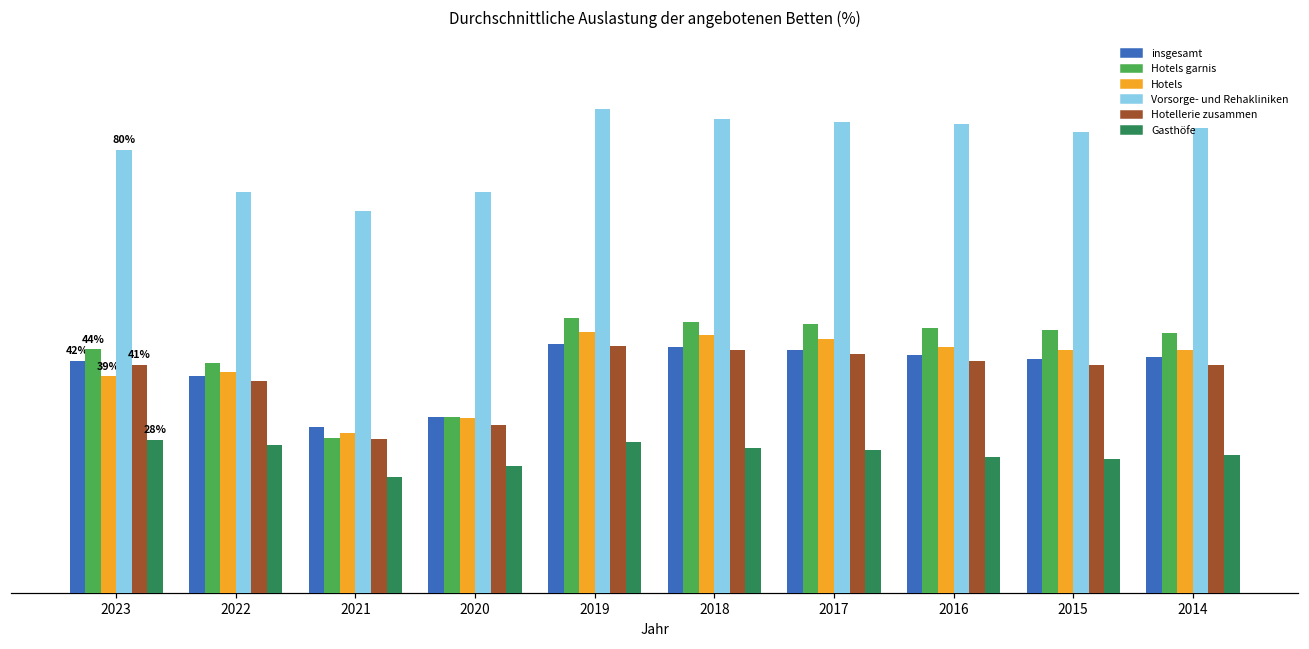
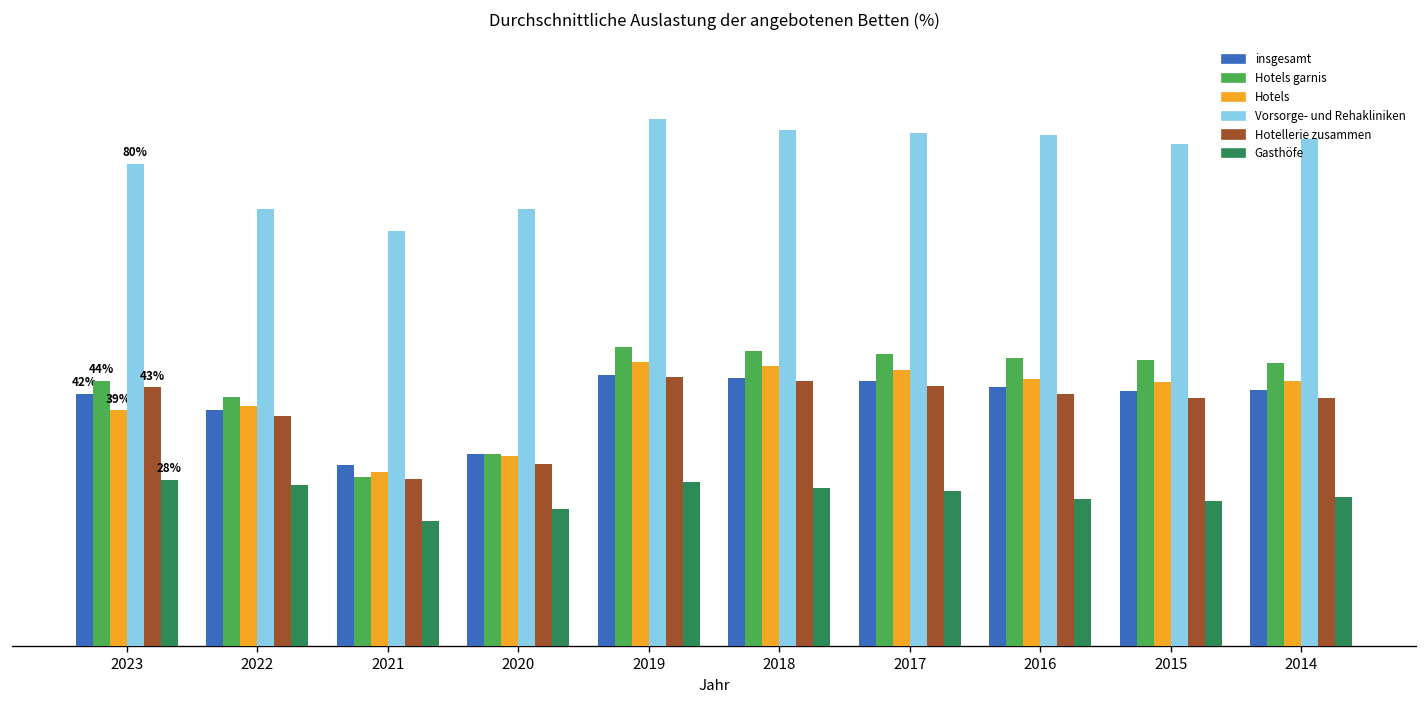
  {
    "insgesamt": {
      "2023": "42%"
    },
    "Hotels": {
      "2023": "39%"
    },
    "Vorsorge- und Rehakliniken": {
      "2023": "80%"
    },
    "Hotellerie zusammen": {
-     "2023": "41%"
+     "2023": "43%"
    }
  }
